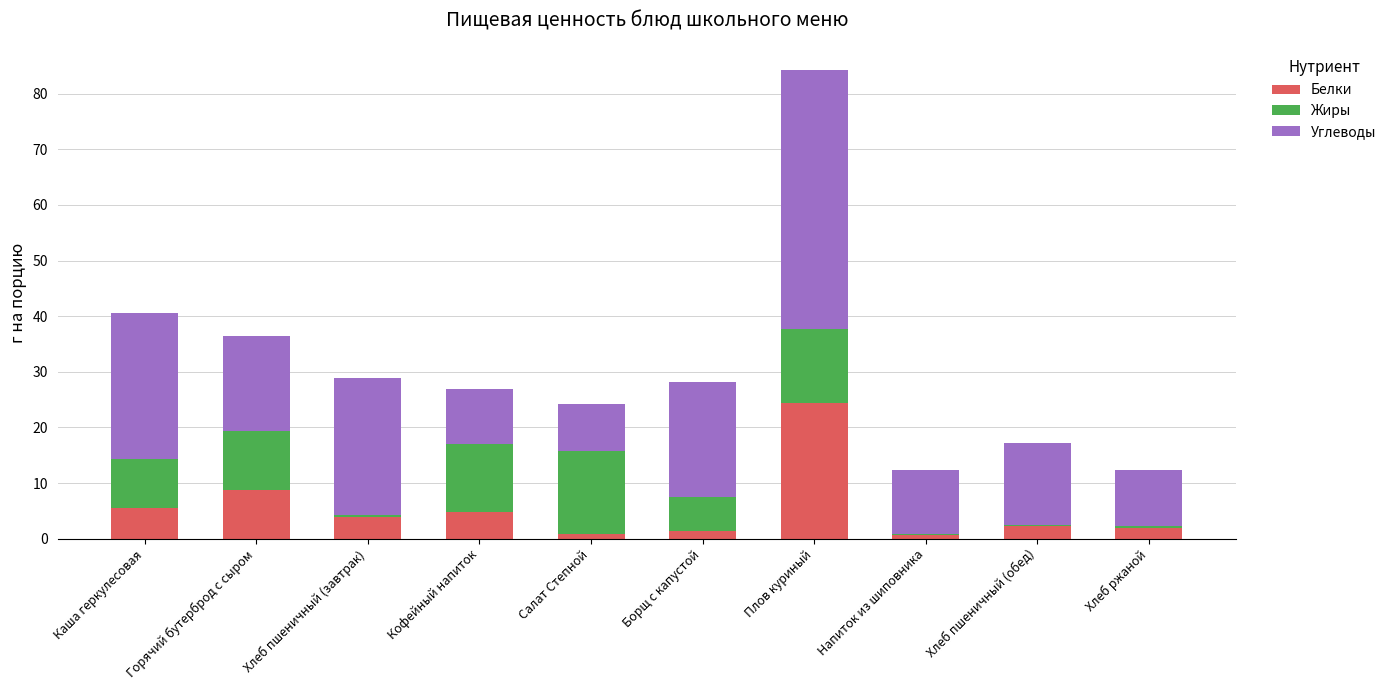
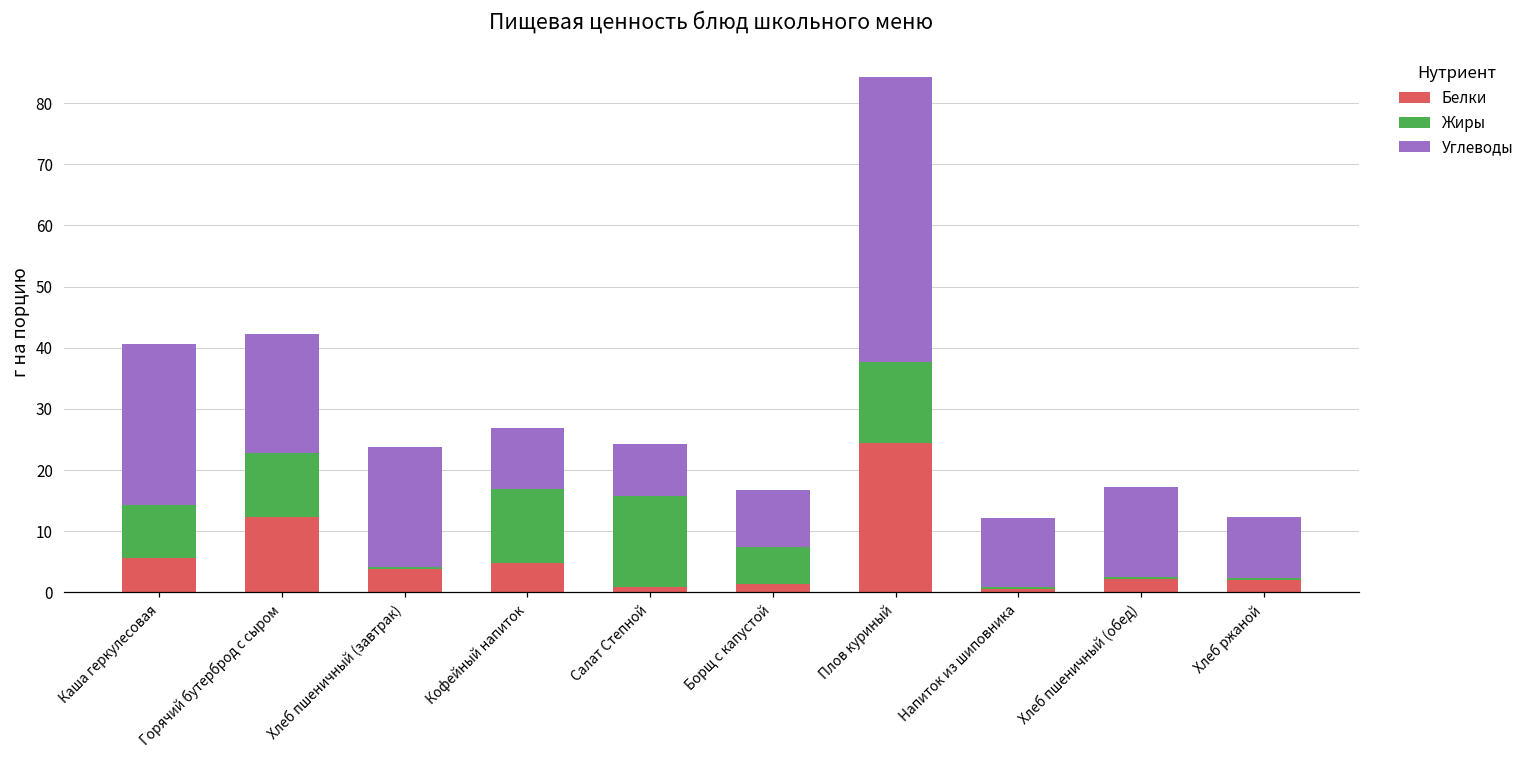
  {
    "Белки": {
      "Каша геркулесовая": 6,
-     "Горячий бутерброд с сыром": 9,
+     "Горячий бутерброд с сыром": 12,
      "Хлеб пшеничный (завтрак)": 4,
      "Кофейный напиток": 5,
      "Салат Степной": 1,
      "Борщ с капустой": 1,
      "Плов куриный": 24,
      "Напиток из шиповника": 1,
      "Хлеб пшеничный (обед)": 2,
      "Хлеб ржаной": 2
    },
    "Жиры": {
      "Каша геркулесовая": 9,
      "Горячий бутерброд с сыром": 11,
      "Кофейный напиток": 12,
      "Салат Степной": 15,
      "Борщ с капустой": 6,
      "Плов куриный": 13
    },
    "Углеводы": {
      "Каша геркулесовая": 26,
-     "Горячий бутерброд с сыром": 17,
-     "Хлеб пшеничный (завтрак)": 25,
+     "Горячий бутерброд с сыром": 19,
+     "Хлеб пшеничный (завтрак)": 20,
      "Кофейный напиток": 10,
      "Салат Степной": 9,
-     "Борщ с капустой": 21,
+     "Борщ с капустой": 9,
      "Плов куриный": 47,
      "Напиток из шиповника": 11,
      "Хлеб пшеничный (обед)": 15,
      "Хлеб ржаной": 10
    }
  }
